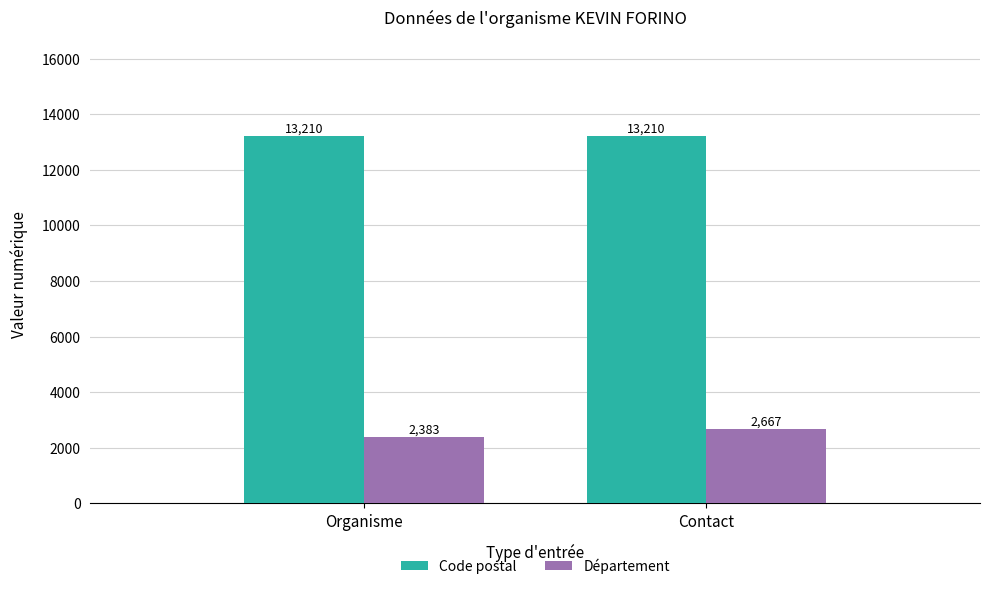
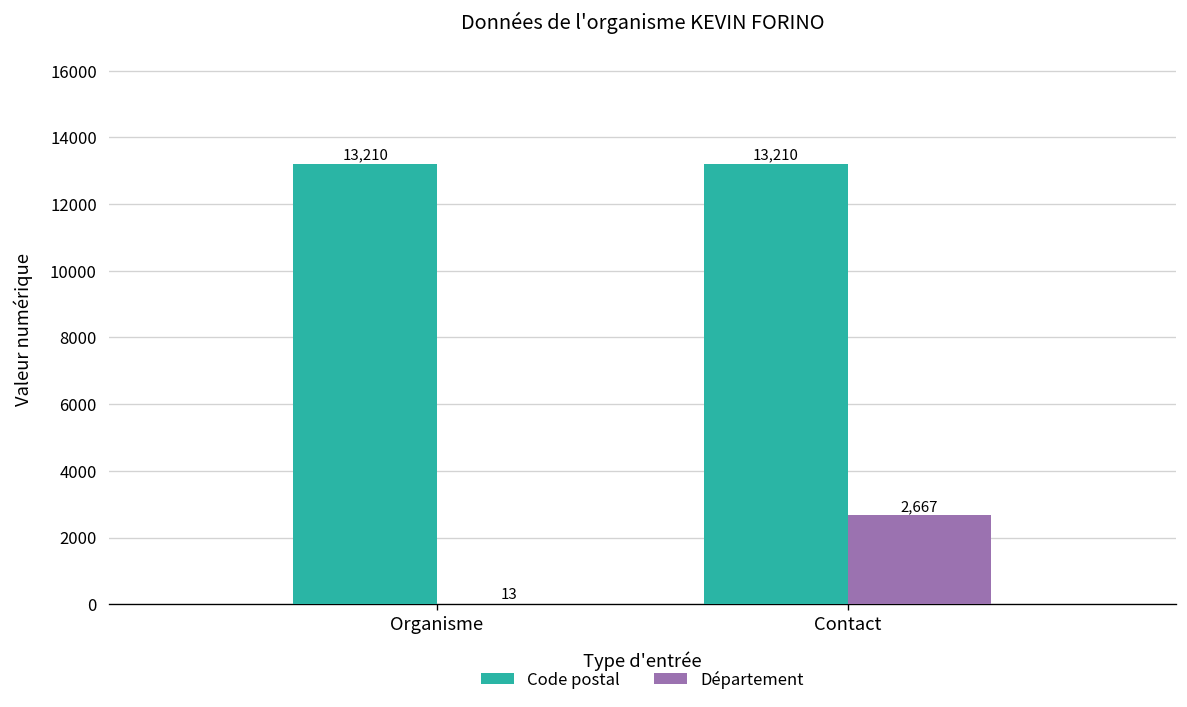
  {
    "Code postal": {
      "Organisme": "13,210",
      "Contact": "13,210"
    },
    "Département": {
-     "Organisme": "2,383",
+     "Organisme": "13",
      "Contact": "2,667"
    }
  }
